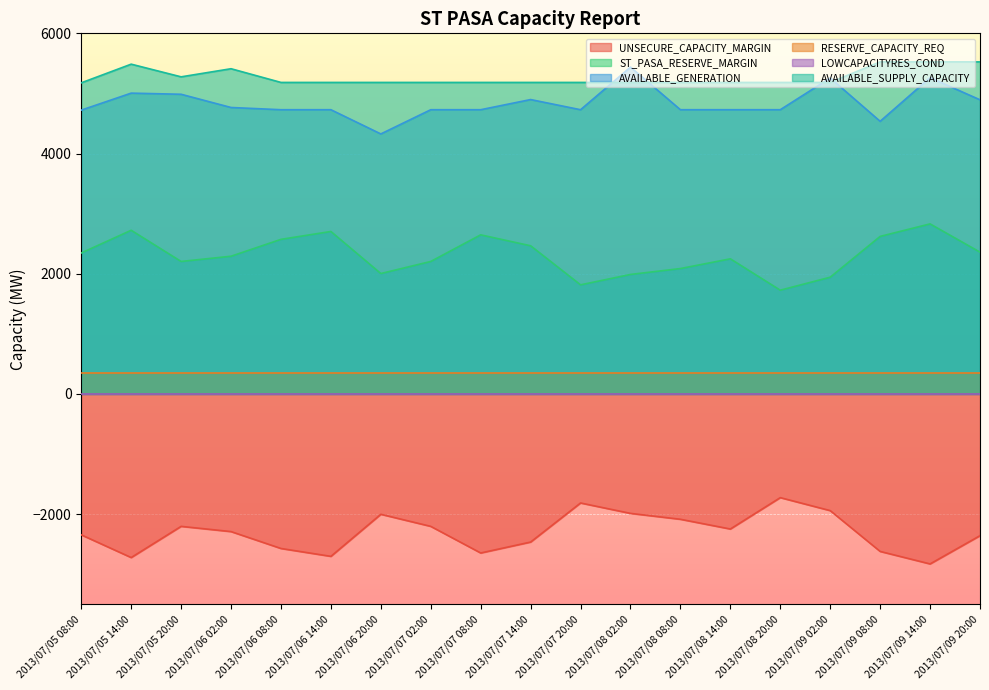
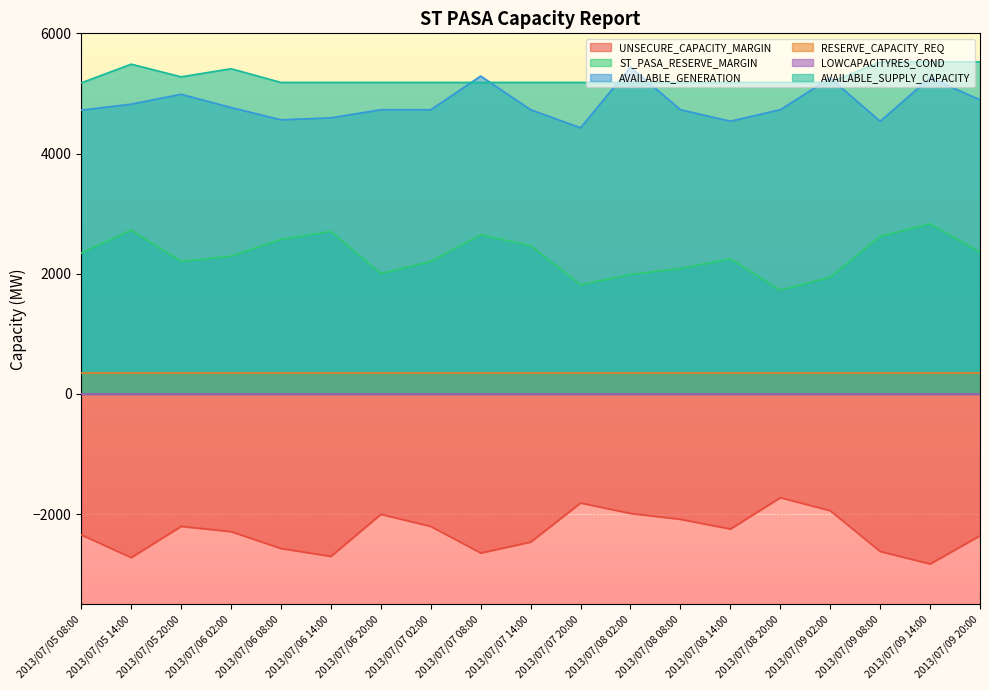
  {
    "AVAILABLE_GENERATION": {
      "2013/07/05 08:00": 4700,
-     "2013/07/05 14:00": 5000,
+     "2013/07/05 14:00": 4800,
      "2013/07/05 20:00": 5000,
      "2013/07/06 02:00": 4800,
-     "2013/07/06 08:00": 4700,
-     "2013/07/06 14:00": 4700,
-     "2013/07/06 20:00": 4300,
+     "2013/07/06 08:00": 4600,
+     "2013/07/06 14:00": 4600,
+     "2013/07/06 20:00": 4700,
      "2013/07/07 02:00": 4700,
-     "2013/07/07 08:00": 4700,
-     "2013/07/07 14:00": 4900,
-     "2013/07/07 20:00": 4700,
+     "2013/07/07 08:00": 5300,
+     "2013/07/07 14:00": 4700,
+     "2013/07/07 20:00": 4400,
      "2013/07/08 08:00": 4700,
-     "2013/07/08 14:00": 4700,
+     "2013/07/08 14:00": 4500,
      "2013/07/08 20:00": 4700,
      "2013/07/09 08:00": 4500,
      "2013/07/09 20:00": 4900
    },
    "LOWCAPACITYRES_COND": {
      "2013/07/05 08:00": 0,
      "2013/07/05 14:00": 0,
      "2013/07/05 20:00": 0,
      "2013/07/06 02:00": 0,
      "2013/07/06 08:00": 0,
      "2013/07/06 14:00": 0,
      "2013/07/06 20:00": 0,
      "2013/07/07 02:00": 0,
      "2013/07/07 08:00": 0,
      "2013/07/07 14:00": 0,
      "2013/07/07 20:00": 0,
      "2013/07/08 02:00": 0,
      "2013/07/08 08:00": 0,
      "2013/07/08 14:00": 0,
      "2013/07/08 20:00": 0,
      "2013/07/09 02:00": 0,
      "2013/07/09 08:00": 0,
      "2013/07/09 14:00": 0,
      "2013/07/09 20:00": 0
    }
  }
